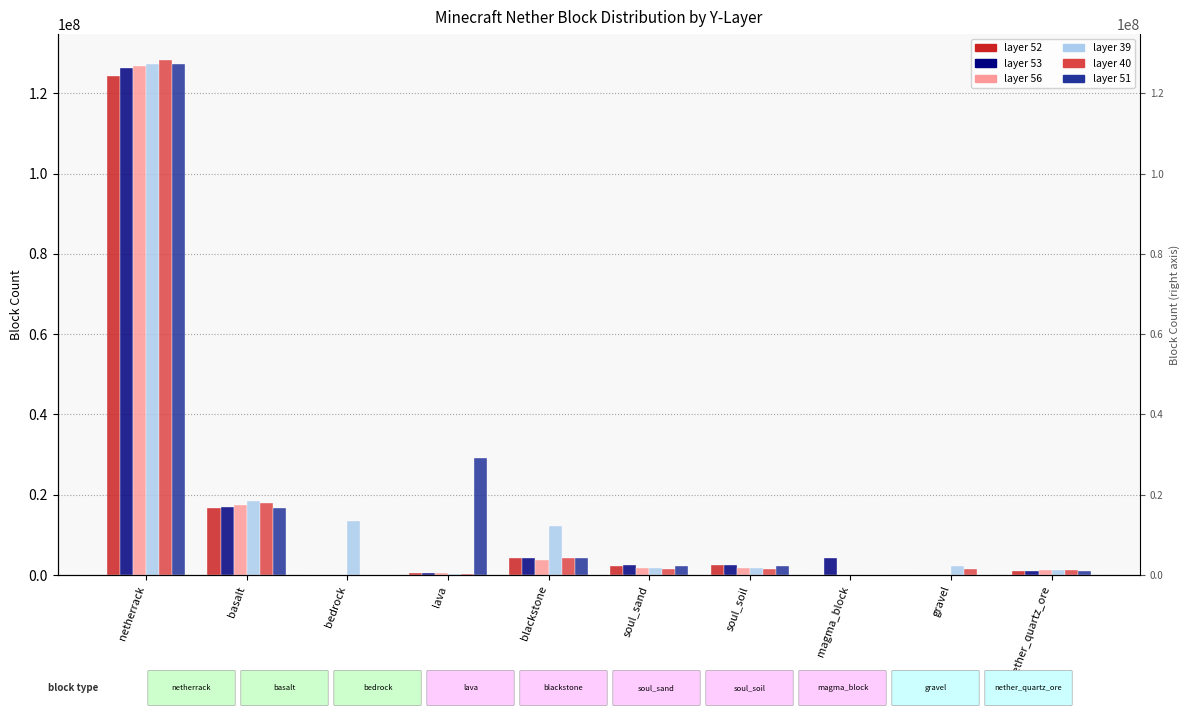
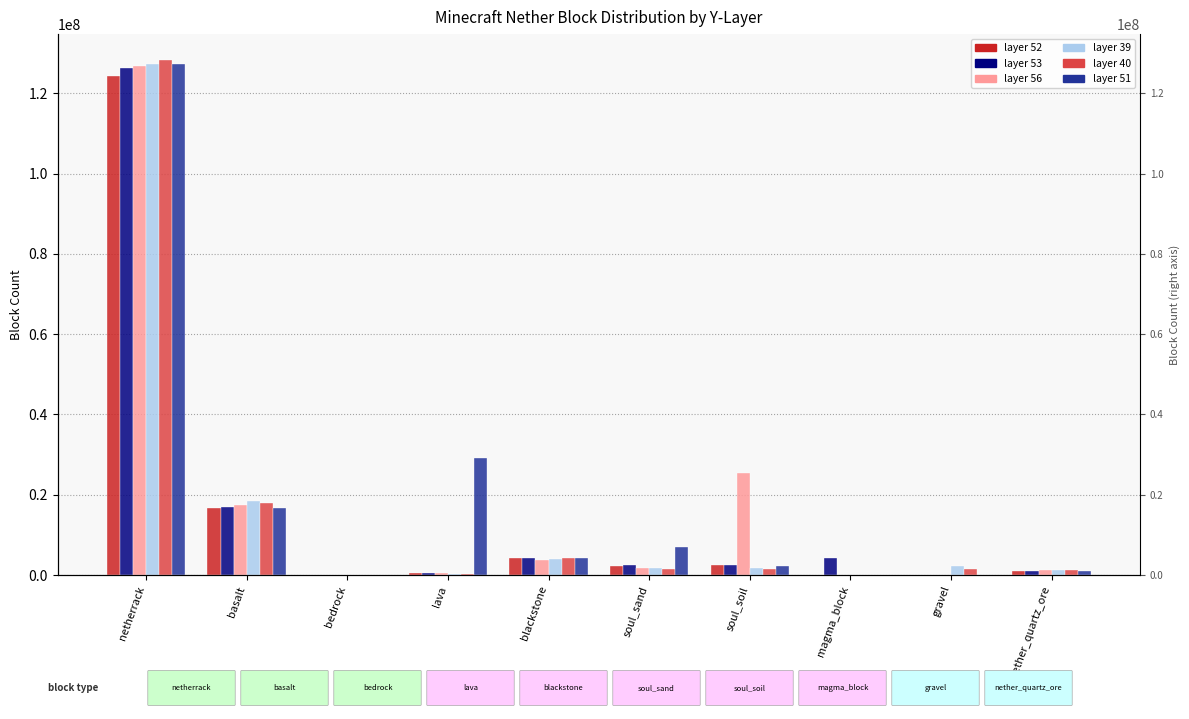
  {
    "layer 53": {
      "netherrack": 126000000,
      "basalt": 17000000,
      "bedrock": 0,
      "blackstone": 4000000,
      "soul_sand": 2000000,
      "soul_soil": 2000000,
      "magma_block": 4000000,
      "gravel": 0,
      "nether_quartz_ore": 1000000
    },
    "layer 56": {
      "netherrack": 127000000,
      "basalt": 17000000,
      "bedrock": 0,
      "blackstone": 4000000,
      "soul_sand": 2000000,
-     "soul_soil": 2000000,
+     "soul_soil": 26000000,
      "gravel": 0,
      "nether_quartz_ore": 1000000
    },
    "layer 39": {
      "netherrack": 127000000,
      "basalt": 18000000,
-     "bedrock": 13000000,
-     "blackstone": 12000000,
+     "bedrock": 0,
+     "blackstone": 4000000,
      "soul_sand": 2000000,
      "soul_soil": 2000000,
      "gravel": 2000000,
      "nether_quartz_ore": 1000000
    },
    "layer 51": {
      "netherrack": 127000000,
      "basalt": 17000000,
      "bedrock": 0,
      "lava": 29000000,
      "blackstone": 4000000,
-     "soul_sand": 2000000,
+     "soul_sand": 7000000,
      "soul_soil": 2000000,
      "gravel": 0,
      "nether_quartz_ore": 1000000
    }
  }
